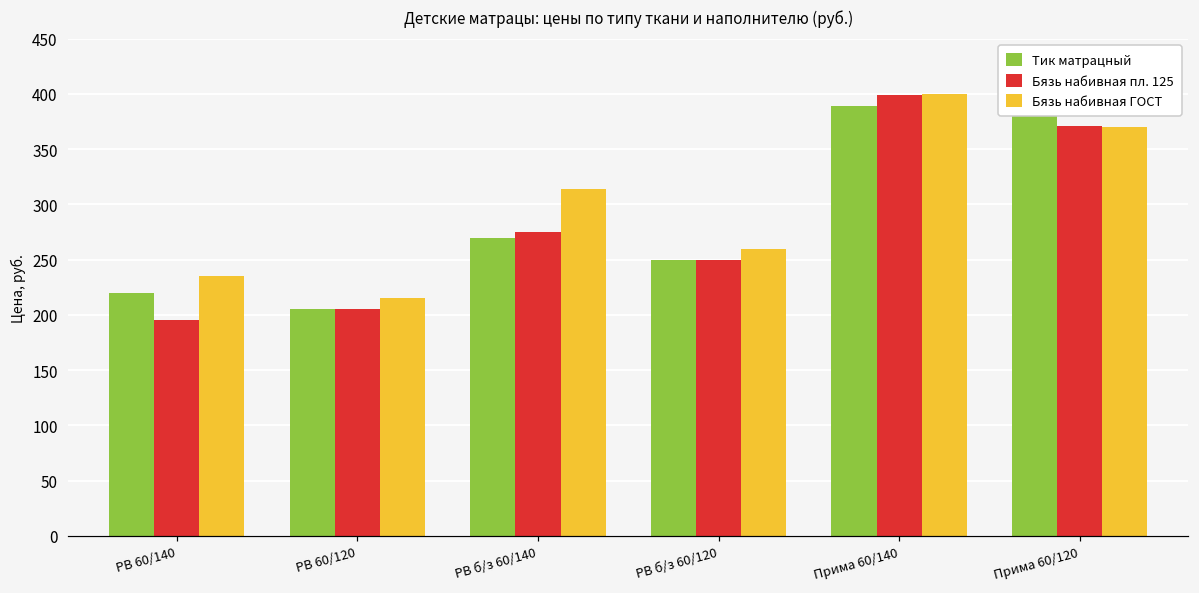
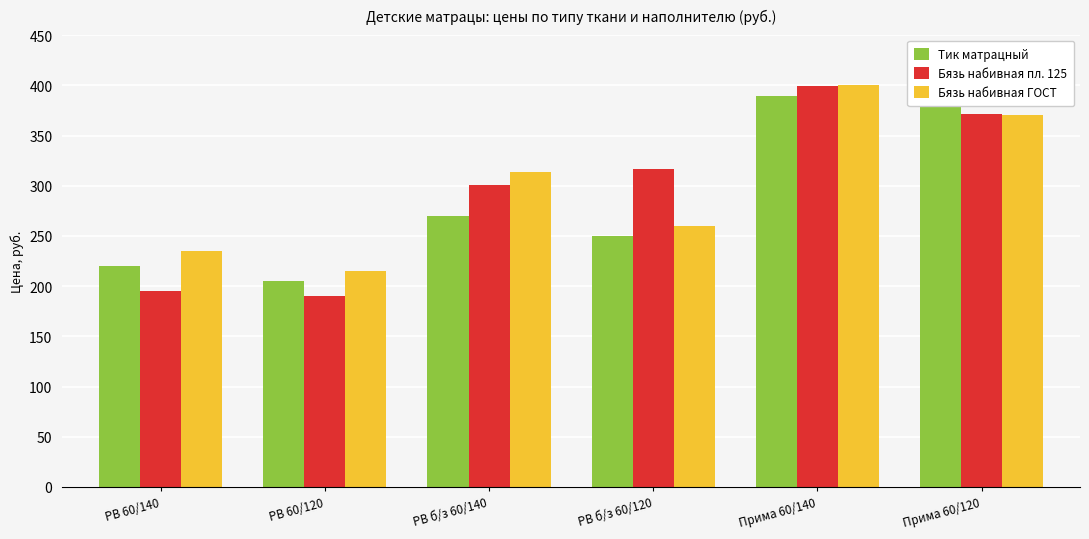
  {
    "Тик матрацный": {
      "РВ 60/140": 220,
      "РВ 60/120": 205,
      "РВ б/з 60/140": 270,
      "РВ б/з 60/120": 250,
      "Прима 60/140": 389
    },
    "Бязь набивная пл. 125": {
      "РВ 60/140": 195,
-     "РВ 60/120": 205,
-     "РВ б/з 60/140": 275,
-     "РВ б/з 60/120": 250,
+     "РВ 60/120": 190,
+     "РВ б/з 60/140": 301,
+     "РВ б/з 60/120": 317,
      "Прима 60/140": 399,
      "Прима 60/120": 371
    },
    "Бязь набивная ГОСТ": {
      "РВ 60/140": 235,
      "РВ 60/120": 215,
      "РВ б/з 60/140": 314,
      "РВ б/з 60/120": 260,
      "Прима 60/140": 400,
      "Прима 60/120": 370
    }
  }
